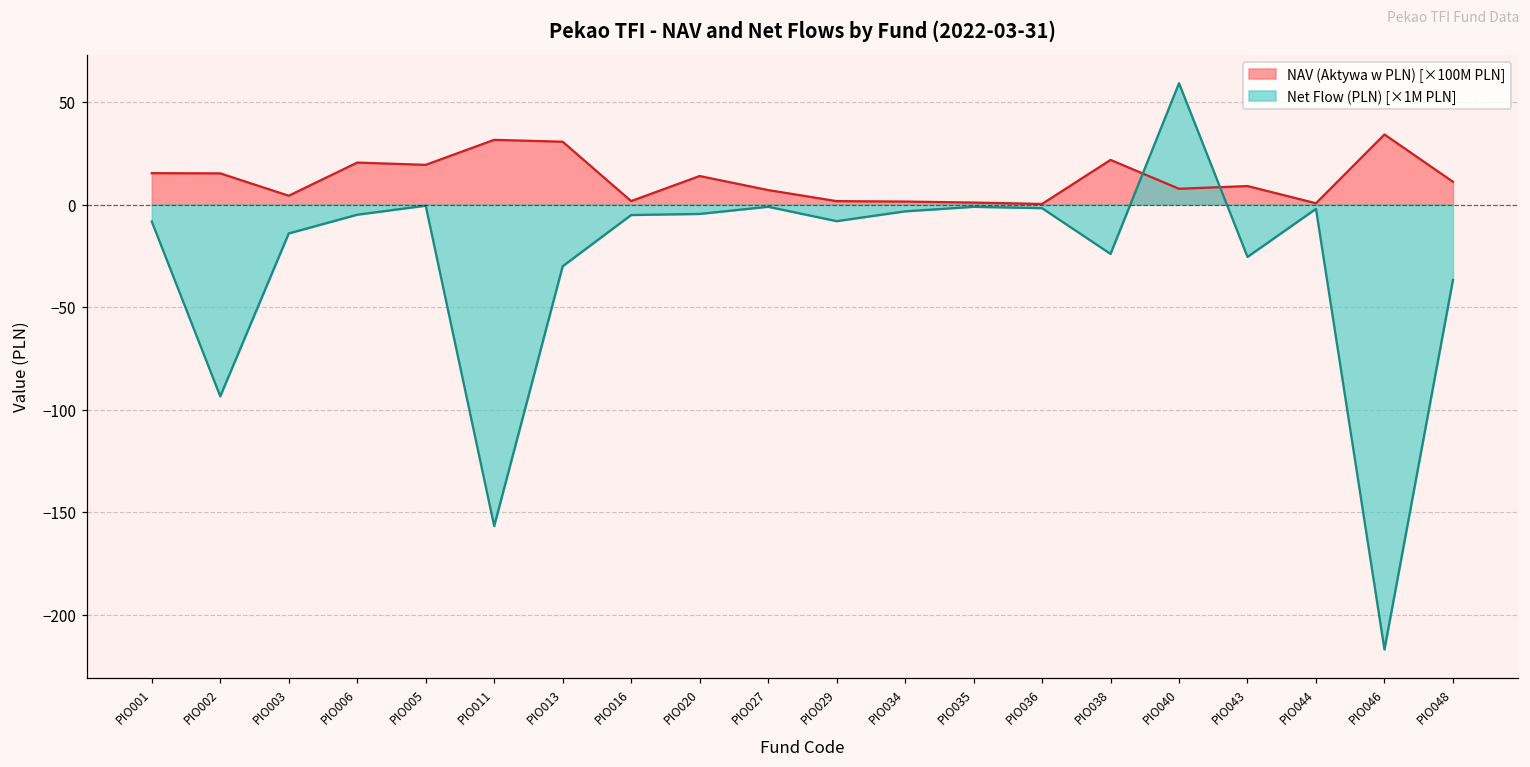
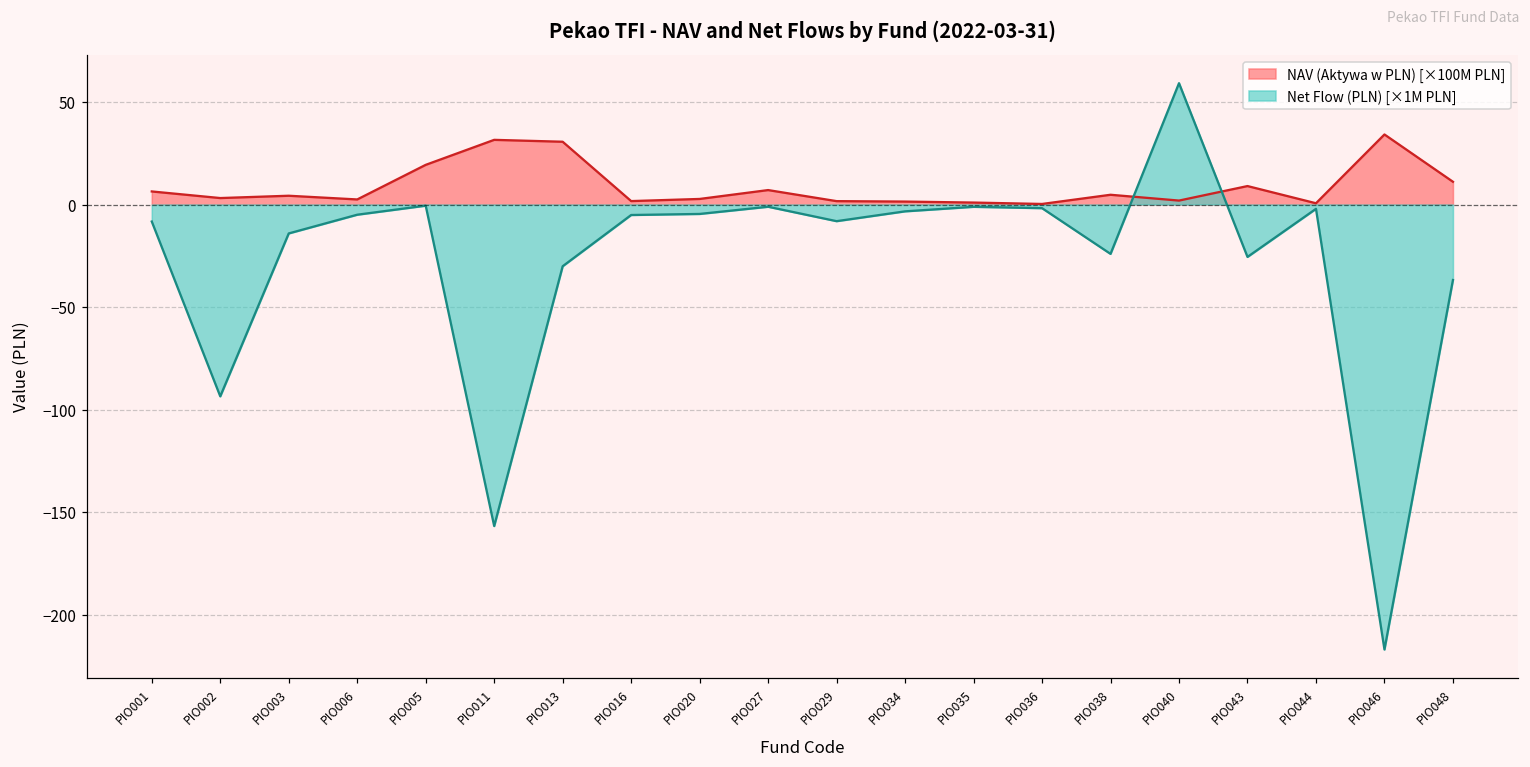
  {
    "NAV (Aktywa w PLN) [×100M PLN]": {
-     "PIO001": 15,
-     "PIO002": 15,
+     "PIO001": 6,
+     "PIO002": 3,
      "PIO003": 4,
-     "PIO006": 20,
+     "PIO006": 2,
      "PIO005": 19,
      "PIO011": 32,
      "PIO013": 31,
      "PIO016": 2,
-     "PIO020": 14,
+     "PIO020": 3,
      "PIO027": 7,
      "PIO029": 2,
      "PIO034": 1,
-     "PIO038": 22,
-     "PIO040": 8,
+     "PIO038": 5,
+     "PIO040": 2,
      "PIO043": 9,
      "PIO046": 34,
      "PIO048": 11
    }
  }
